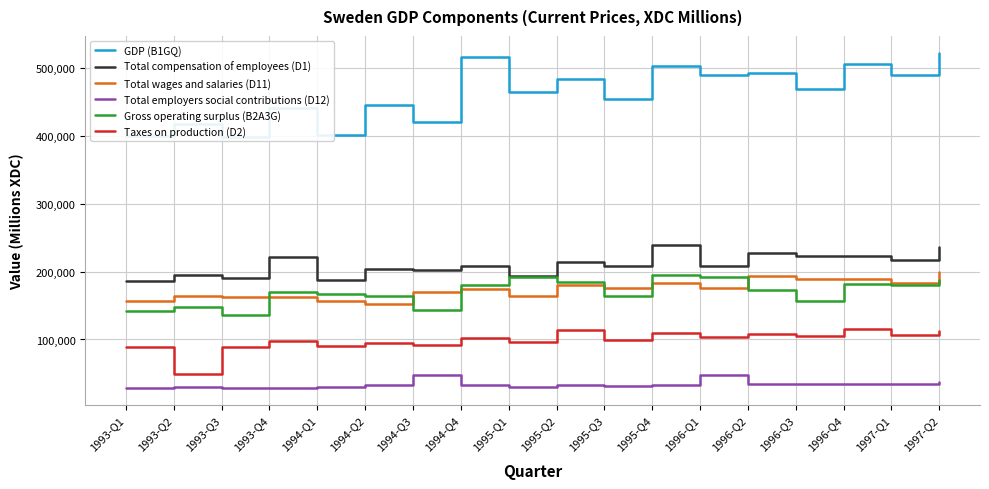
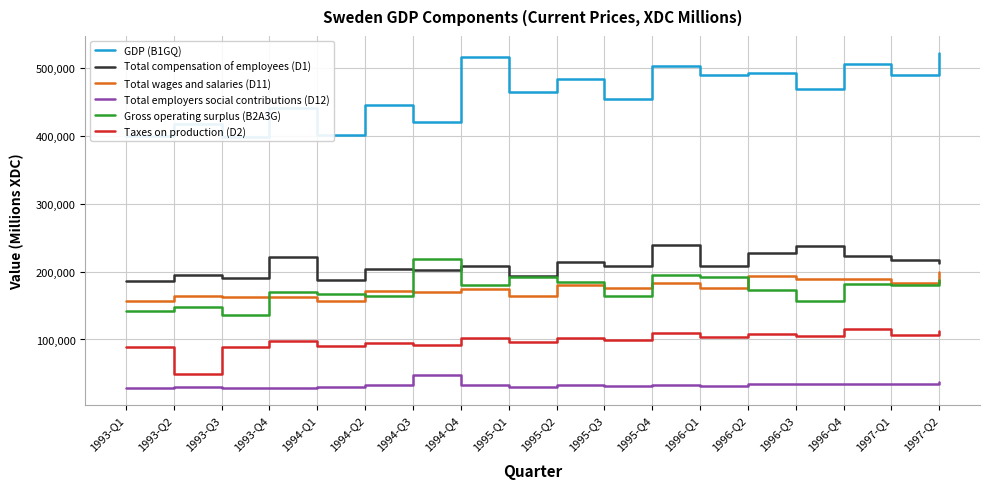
  {
    "GDP (B1GQ)": {
      "1994-Q2": "450,000",
      "1994-Q3": "420,000",
      "1994-Q4": "520,000",
      "1995-Q1": "460,000",
      "1995-Q2": "480,000",
      "1995-Q3": "450,000",
      "1995-Q4": "500,000",
      "1996-Q1": "490,000",
      "1996-Q2": "490,000",
      "1996-Q3": "470,000",
      "1996-Q4": "510,000",
      "1997-Q1": "490,000",
      "1997-Q2": "520,000"
    },
    "Total compensation of employees (D1)": {
      "1993-Q1": "190,000",
      "1993-Q2": "190,000",
      "1993-Q3": "190,000",
      "1993-Q4": "220,000",
      "1994-Q1": "190,000",
      "1994-Q2": "200,000",
      "1994-Q3": "200,000",
      "1994-Q4": "210,000",
      "1995-Q2": "210,000",
      "1995-Q3": "210,000",
      "1995-Q4": "240,000",
      "1996-Q1": "210,000",
      "1996-Q2": "230,000",
-     "1996-Q3": "220,000",
+     "1996-Q3": "240,000",
      "1996-Q4": "220,000",
      "1997-Q1": "220,000",
-     "1997-Q2": "240,000"
+     "1997-Q2": "210,000"
    },
    "Total wages and salaries (D11)": {
      "1993-Q1": "160,000",
      "1993-Q2": "160,000",
      "1993-Q3": "160,000",
      "1993-Q4": "160,000",
      "1994-Q1": "160,000",
-     "1994-Q2": "150,000",
+     "1994-Q2": "170,000",
      "1994-Q3": "170,000",
      "1994-Q4": "170,000",
      "1995-Q1": "160,000",
      "1995-Q3": "180,000",
      "1995-Q4": "180,000",
      "1996-Q1": "180,000",
      "1996-Q2": "190,000",
      "1996-Q3": "190,000",
      "1996-Q4": "190,000",
      "1997-Q2": "200,000"
    },
    "Total employers social contributions (D12)": {
      "1993-Q1": "30,000",
      "1993-Q2": "30,000",
      "1993-Q3": "30,000",
      "1993-Q4": "30,000",
      "1994-Q1": "30,000",
      "1994-Q2": "30,000",
      "1994-Q3": "50,000",
      "1994-Q4": "30,000",
      "1995-Q1": "30,000",
      "1995-Q2": "30,000",
      "1995-Q3": "30,000",
      "1995-Q4": "30,000",
-     "1996-Q1": "50,000",
+     "1996-Q1": "30,000",
      "1996-Q2": "30,000",
      "1996-Q3": "30,000",
      "1996-Q4": "30,000",
      "1997-Q1": "30,000",
      "1997-Q2": "40,000"
    },
    "Gross operating surplus (B2A3G)": {
      "1993-Q1": "140,000",
      "1993-Q2": "150,000",
      "1993-Q3": "140,000",
      "1993-Q4": "170,000",
      "1994-Q1": "170,000",
      "1994-Q2": "160,000",
-     "1994-Q3": "140,000",
+     "1994-Q3": "220,000",
      "1994-Q4": "180,000",
      "1995-Q3": "160,000",
      "1995-Q4": "190,000",
      "1996-Q1": "190,000",
      "1996-Q2": "170,000",
      "1996-Q3": "160,000",
      "1996-Q4": "180,000",
      "1997-Q2": "190,000"
    },
    "Taxes on production (D2)": {
      "1993-Q1": "90,000",
      "1993-Q2": "50,000",
      "1993-Q3": "90,000",
      "1993-Q4": "100,000",
      "1994-Q1": "90,000",
      "1994-Q2": "100,000",
      "1994-Q3": "90,000",
      "1994-Q4": "100,000",
      "1995-Q1": "100,000",
-     "1995-Q2": "110,000",
+     "1995-Q2": "100,000",
      "1995-Q3": "100,000",
      "1995-Q4": "110,000",
      "1996-Q1": "100,000",
      "1996-Q2": "110,000",
      "1996-Q3": "110,000",
      "1996-Q4": "120,000",
      "1997-Q1": "110,000",
      "1997-Q2": "110,000"
    }
  }
